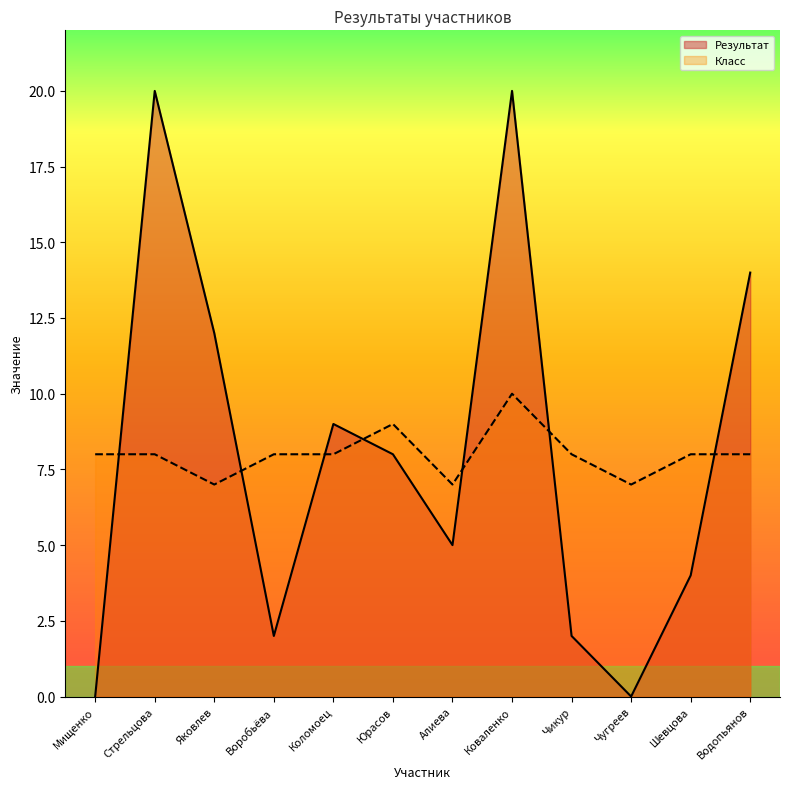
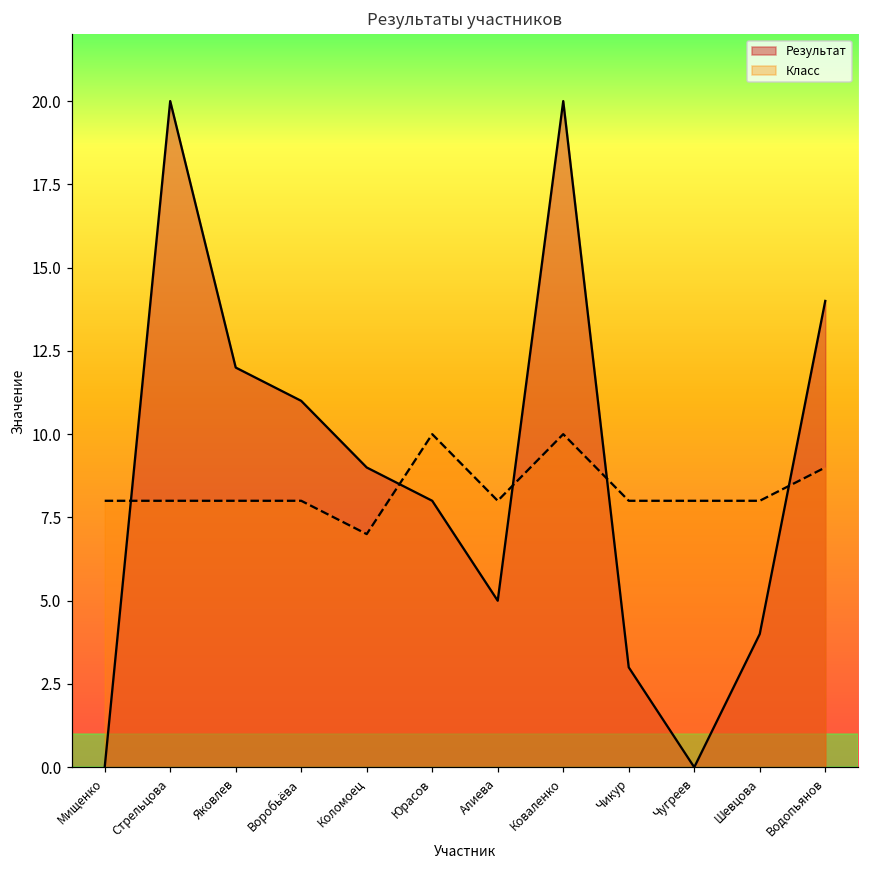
  {
    "Результат": {
      "Стрельцова": 20,
      "Яковлев": 12,
-     "Воробьёва": 2,
+     "Воробьёва": 11,
      "Коломоец": 9,
      "Юрасов": 8,
      "Алиева": 5,
      "Коваленко": 20,
-     "Чикур": 2,
+     "Чикур": 3,
      "Шевцова": 4,
      "Водопьянов": 14
    },
    "Класс": {
      "Мищенко": 8,
      "Стрельцова": 8,
-     "Яковлев": 7,
+     "Яковлев": 8,
      "Воробьёва": 8,
-     "Коломоец": 8,
-     "Юрасов": 9,
-     "Алиева": 7,
+     "Коломоец": 7,
+     "Юрасов": 10,
+     "Алиева": 8,
      "Коваленко": 10,
      "Чикур": 8,
-     "Чугреев": 7,
+     "Чугреев": 8,
      "Шевцова": 8,
-     "Водопьянов": 8
+     "Водопьянов": 9
    }
  }
